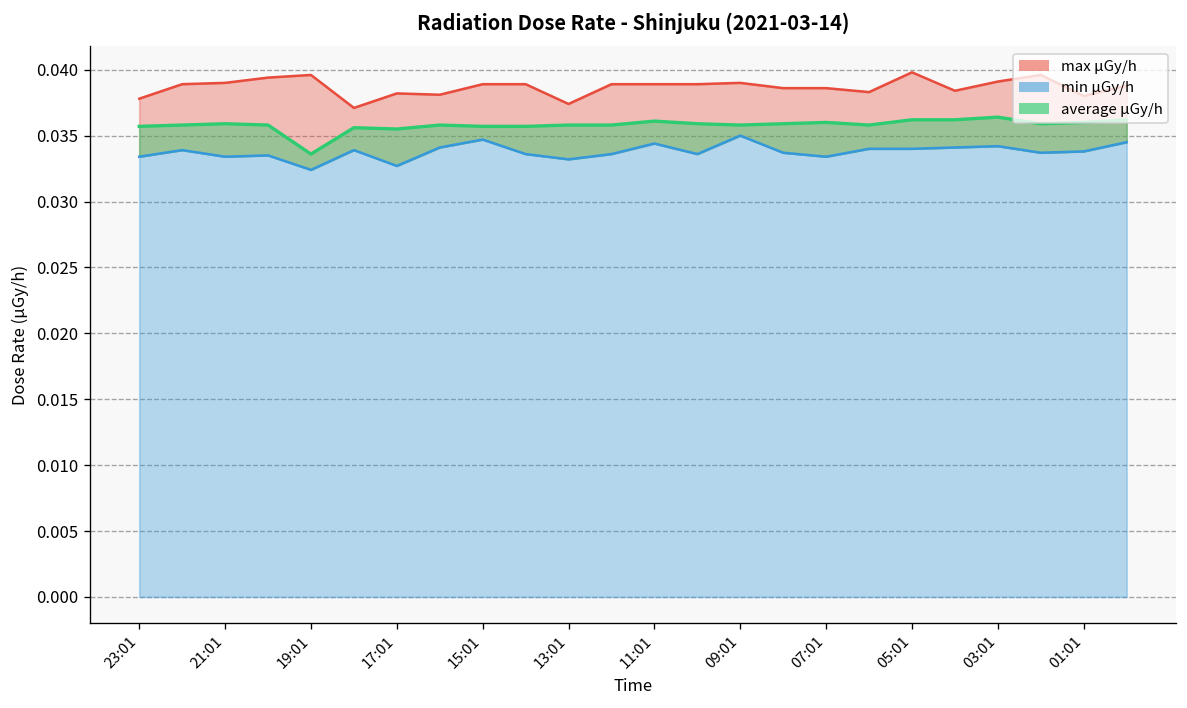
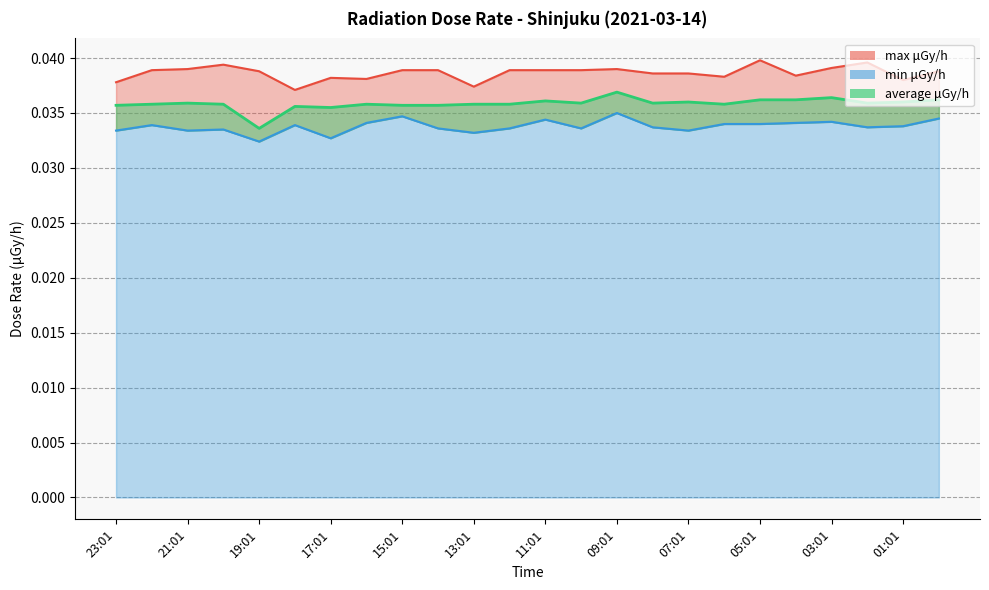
  {
    "max μGy/h": {
      "23:01": 0.0378,
      "21:01": 0.0390,
-     "19:01": 0.0396,
+     "19:01": 0.0388,
      "17:01": 0.0382,
      "15:01": 0.0389,
      "13:01": 0.0374,
      "11:01": 0.0389,
      "09:01": 0.0390,
      "07:01": 0.0386,
      "05:01": 0.0398,
      "03:01": 0.0391
    },
    "min μGy/h": {
      "23:01": 0.0334,
      "21:01": 0.0334,
      "19:01": 0.0324,
      "17:01": 0.0327,
      "15:01": 0.0347,
      "13:01": 0.0332,
      "11:01": 0.0344,
      "09:01": 0.0350,
      "07:01": 0.0334,
      "05:01": 0.0340,
      "03:01": 0.0342,
      "01:01": 0.0338
    },
    "average μGy/h": {
      "23:01": 0.0357,
      "21:01": 0.0359,
      "19:01": 0.0336,
      "17:01": 0.0355,
      "15:01": 0.0357,
      "13:01": 0.0358,
      "11:01": 0.0361,
-     "09:01": 0.0358,
+     "09:01": 0.0369,
      "07:01": 0.0360,
      "05:01": 0.0362,
      "03:01": 0.0364
    }
  }
